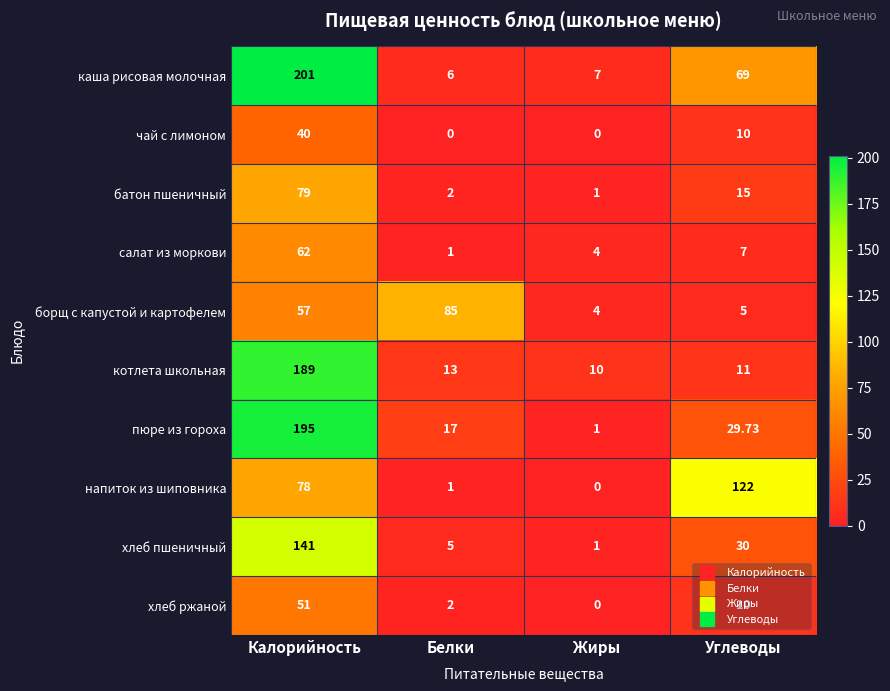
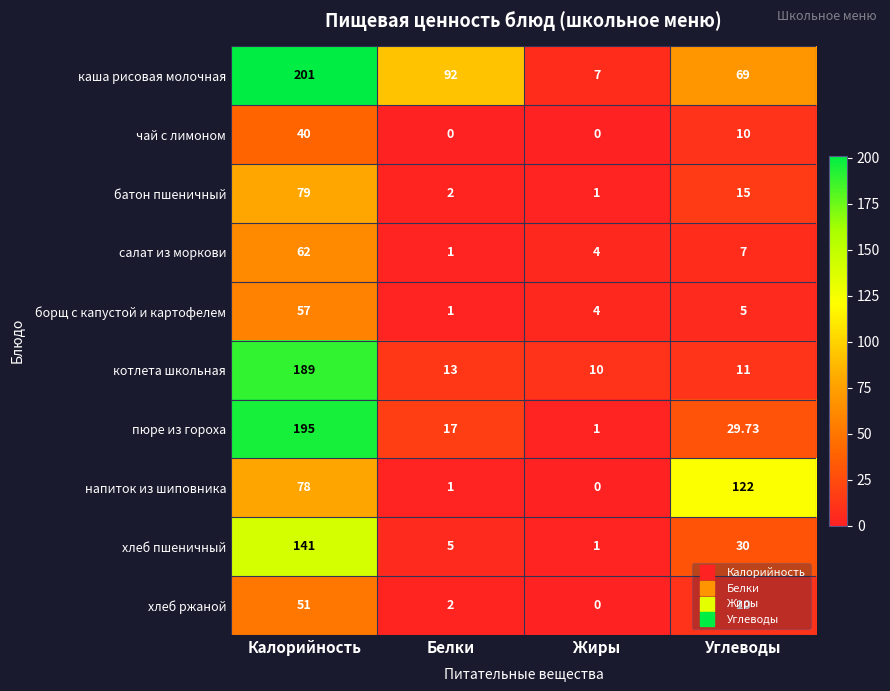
  {
    "каша рисовая молочная": {
      "Калорийность": 201,
-     "Белки": 6,
+     "Белки": 92,
      "Жиры": 7,
      "Углеводы": 69
    },
    "чай с лимоном": {
      "Калорийность": 40,
      "Белки": 0,
      "Жиры": 0,
      "Углеводы": 10
    },
    "батон пшеничный": {
      "Калорийность": 79,
      "Белки": 2,
      "Жиры": 1,
      "Углеводы": 15
    },
    "салат из моркови": {
      "Калорийность": 62,
      "Белки": 1,
      "Жиры": 4,
      "Углеводы": 7
    },
    "борщ с капустой и картофелем": {
      "Калорийность": 57,
-     "Белки": 85,
+     "Белки": 1,
      "Жиры": 4,
      "Углеводы": 5
    },
    "котлета школьная": {
      "Калорийность": 189,
      "Белки": 13,
      "Жиры": 10,
      "Углеводы": 11
    },
    "пюре из гороха": {
      "Калорийность": 195,
      "Белки": 17,
      "Жиры": 1,
      "Углеводы": 29.73
    },
    "напиток из шиповника": {
      "Калорийность": 78,
      "Белки": 1,
      "Жиры": 0,
      "Углеводы": 122
    },
    "хлеб пшеничный": {
      "Калорийность": 141,
      "Белки": 5,
      "Жиры": 1,
      "Углеводы": 30
    },
    "хлеб ржаной": {
      "Калорийность": 51,
      "Белки": 2,
      "Жиры": 0
    }
  }
